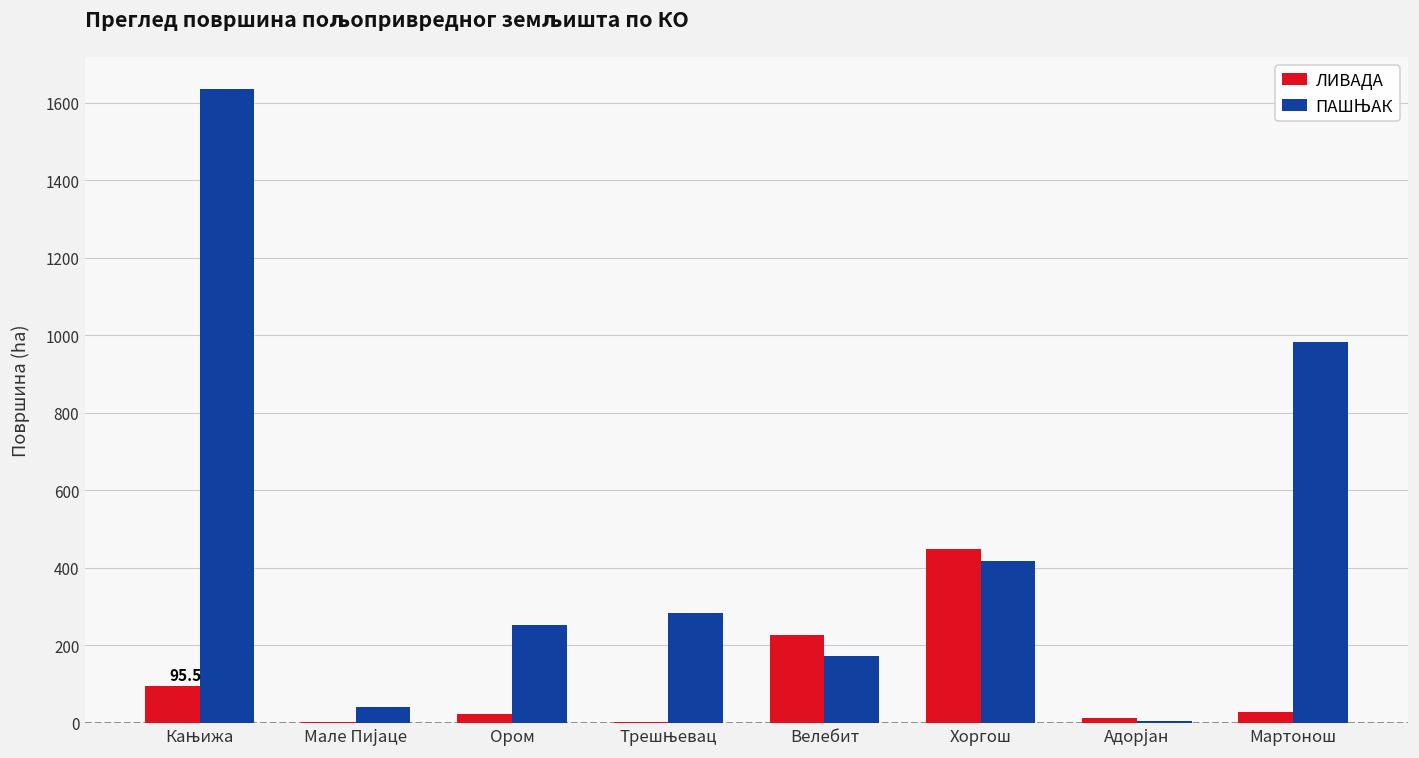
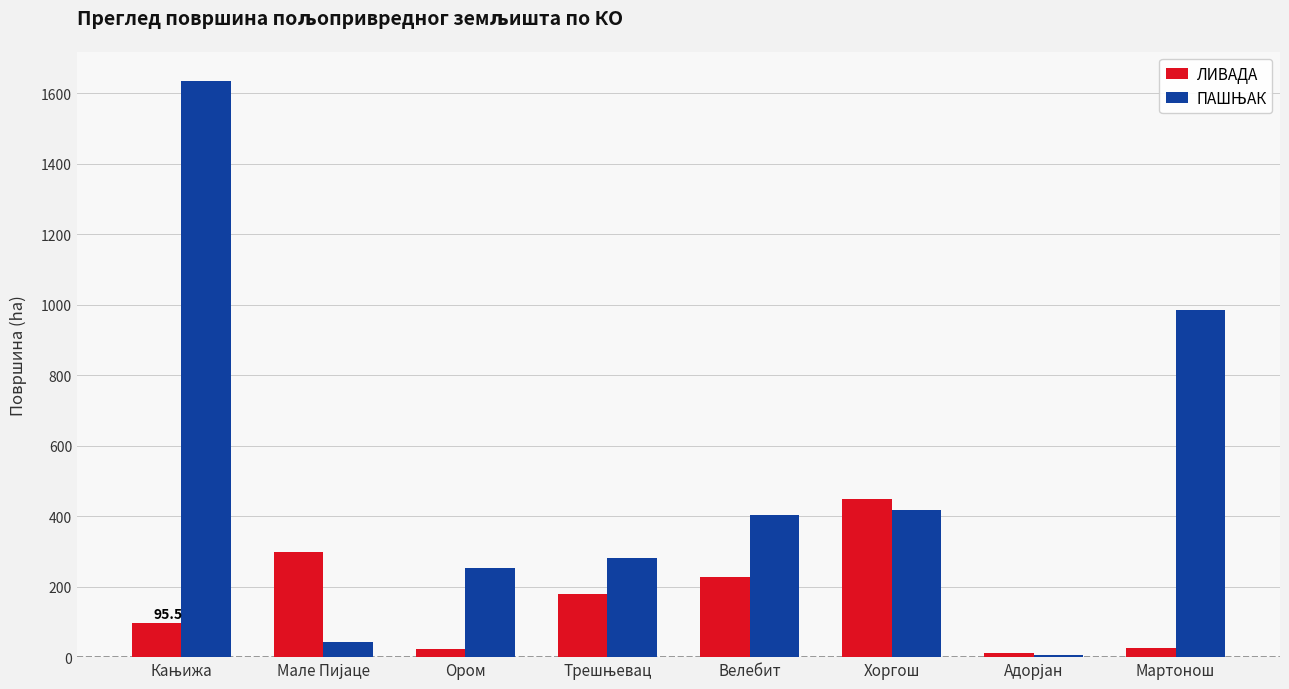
  {
    "ЛИВАДА": {
-     "Мале Пијаце": 0,
+     "Мале Пијаце": 300,
      "Ором": 20,
-     "Трешњевац": 0,
+     "Трешњевац": 180,
      "Велебит": 230,
      "Хоргош": 450,
      "Адорјан": 10,
      "Мартонош": 30
    },
    "ПАШЊАК": {
      "Кањижа": 1640,
      "Мале Пијаце": 40,
      "Ором": 250,
      "Трешњевац": 280,
-     "Велебит": 170,
+     "Велебит": 400,
      "Хоргош": 420,
      "Мартонош": 980
    }
  }
